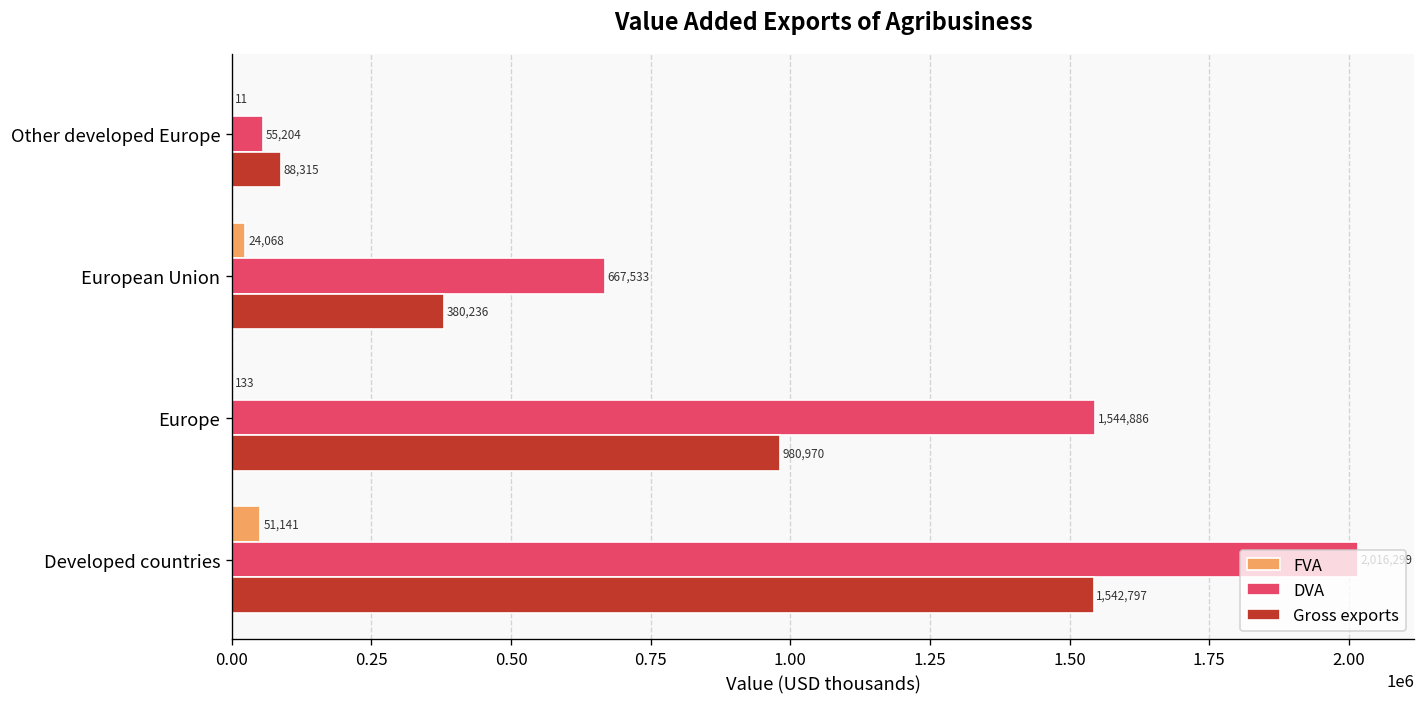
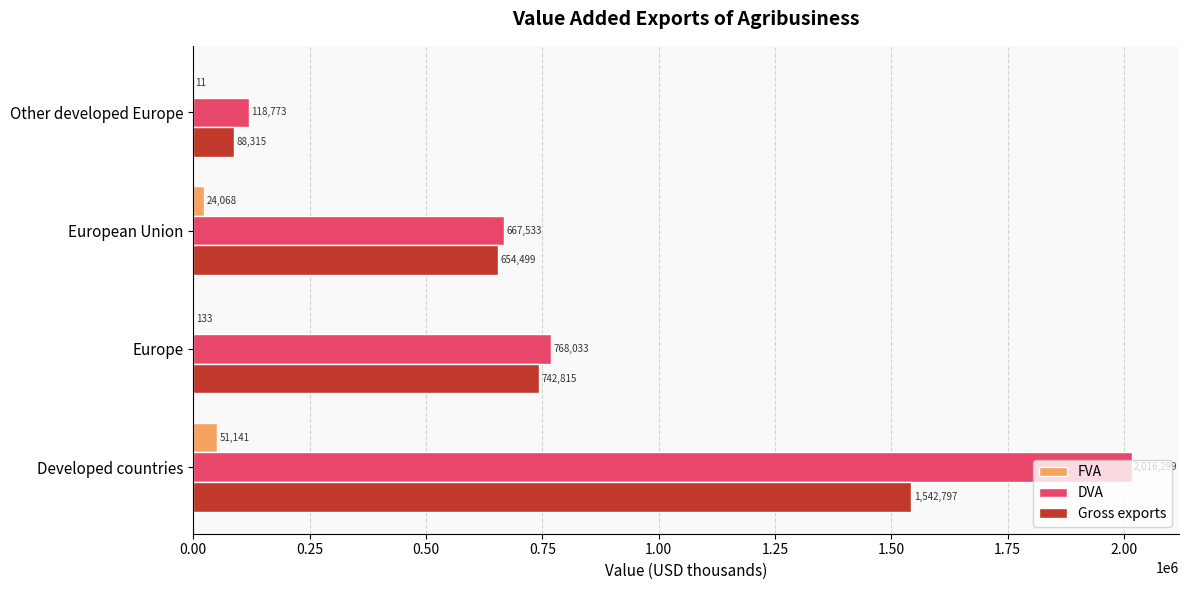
  {
    "FVA": {
      "Other developed Europe": "11",
      "European Union": "24,068",
      "Europe": "133",
      "Developed countries": "51,141"
    },
    "DVA": {
-     "Other developed Europe": "55,204",
+     "Other developed Europe": "118,773",
      "European Union": "667,533",
-     "Europe": "1,544,886"
+     "Europe": "768,033"
    },
    "Gross exports": {
      "Other developed Europe": "88,315",
-     "European Union": "380,236",
-     "Europe": "980,970",
+     "European Union": "654,499",
+     "Europe": "742,815",
      "Developed countries": "1,542,797"
    }
  }
